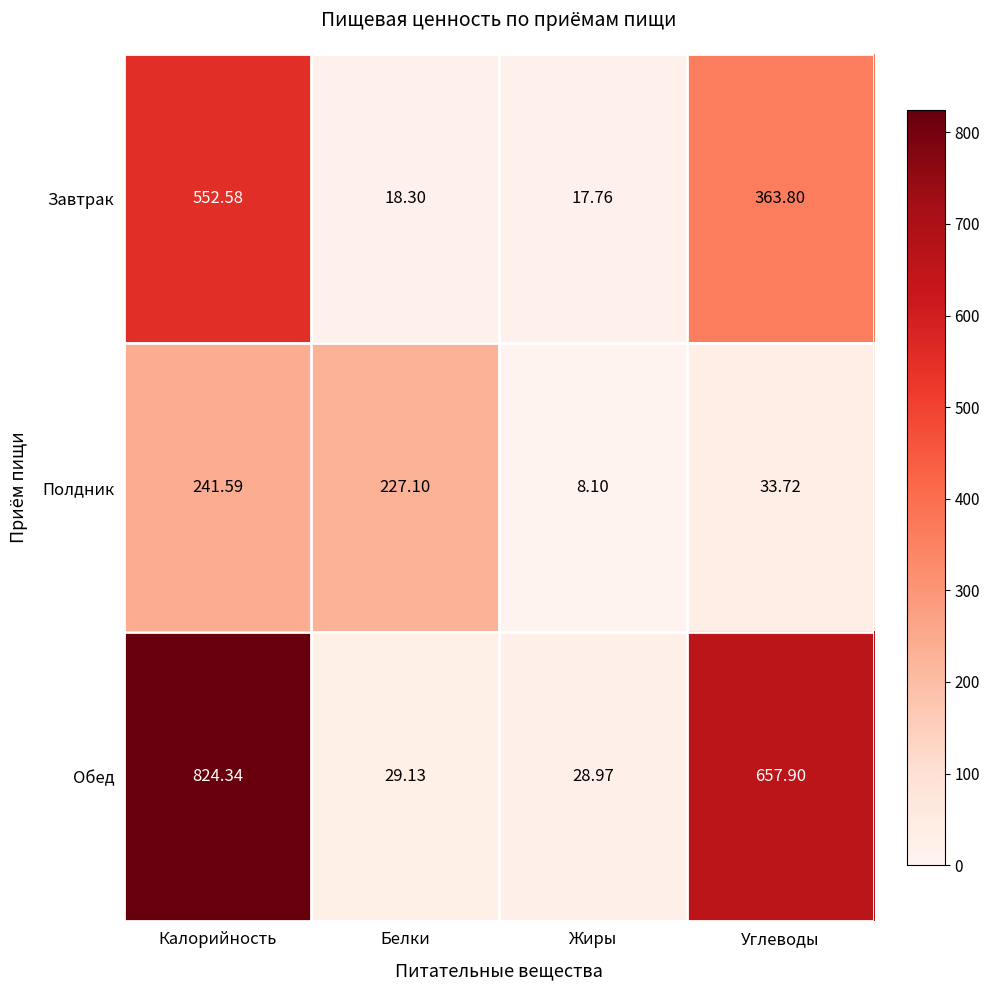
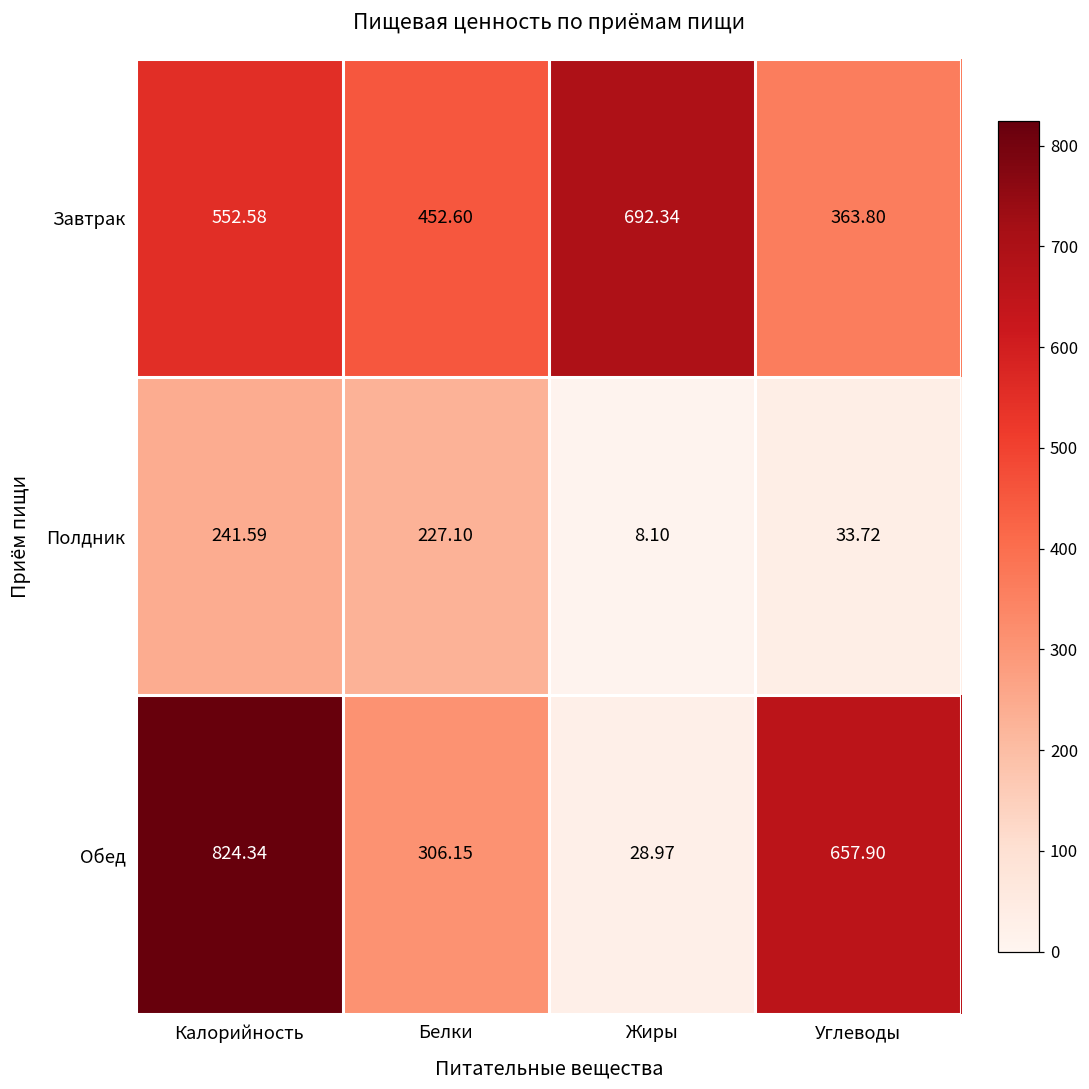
  {
    "Завтрак": {
      "Калорийность": 552.58,
-     "Белки": 18.30,
-     "Жиры": 17.76,
+     "Белки": 452.60,
+     "Жиры": 692.34,
      "Углеводы": 363.80
    },
    "Полдник": {
      "Калорийность": 241.59,
      "Белки": 227.10,
      "Жиры": 8.10,
      "Углеводы": 33.72
    },
    "Обед": {
      "Калорийность": 824.34,
-     "Белки": 29.13,
+     "Белки": 306.15,
      "Жиры": 28.97,
      "Углеводы": 657.90
    }
  }
